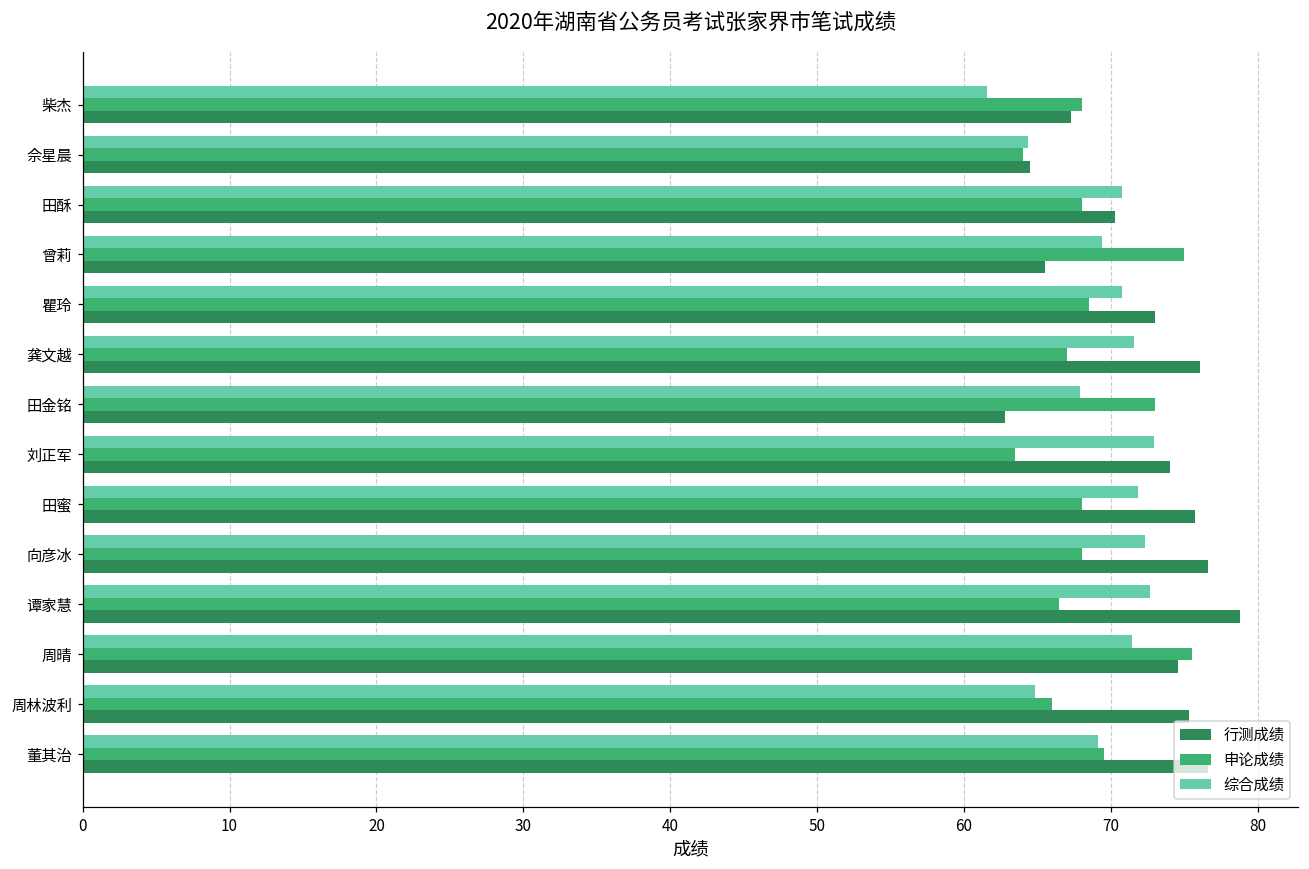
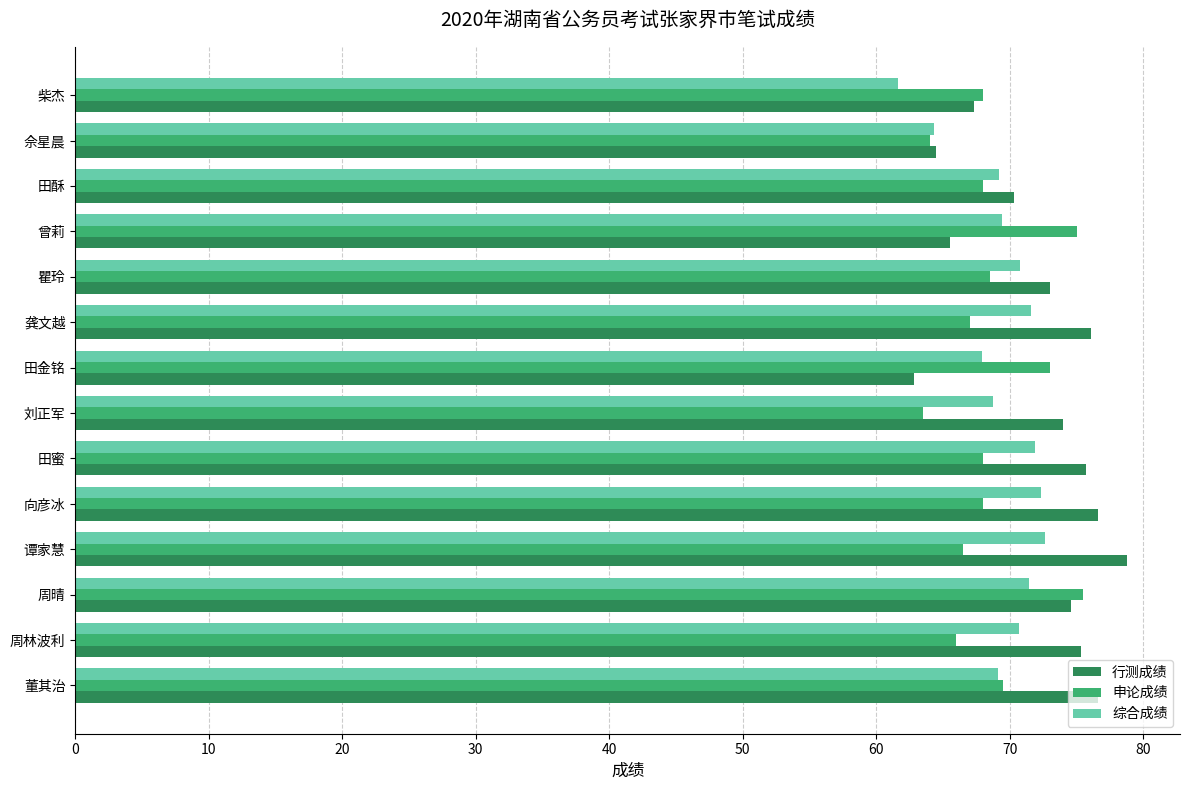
  {
    "综合成绩": {
      "柴杰": 61.6,
      "佘星晨": 64.4,
-     "田酥": 70.8,
+     "田酥": 69.2,
      "曾莉": 69.4,
      "瞿玲": 70.8,
      "龚文越": 71.6,
      "田金铭": 67.9,
-     "刘正军": 72.9,
+     "刘正军": 68.8,
      "田蜜": 71.9,
      "向彦冰": 72.3,
      "谭家慧": 72.7,
      "周晴": 71.4,
-     "周林波利": 64.8,
+     "周林波利": 70.7,
      "董其治": 69.1
    }
  }
